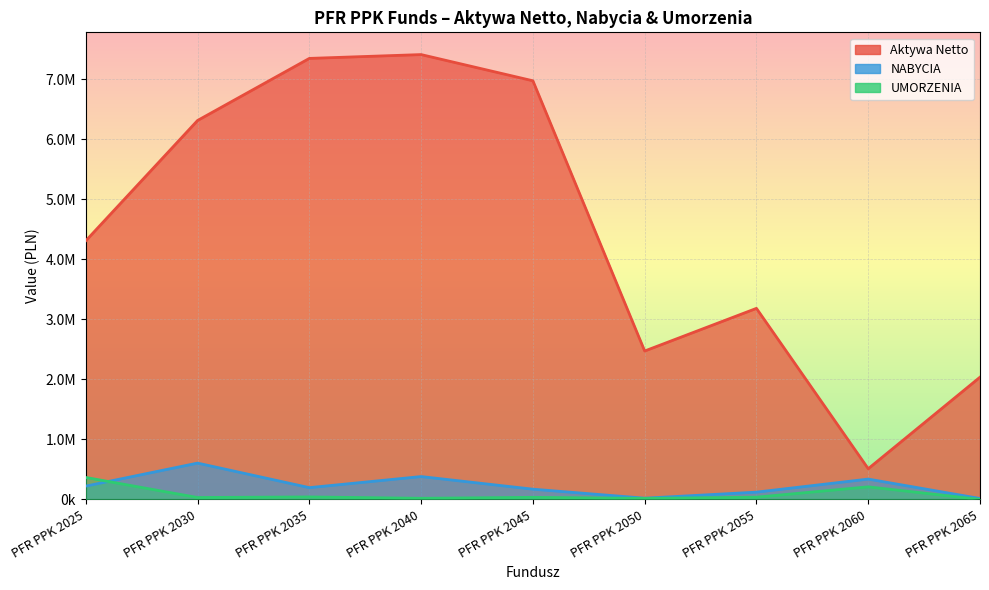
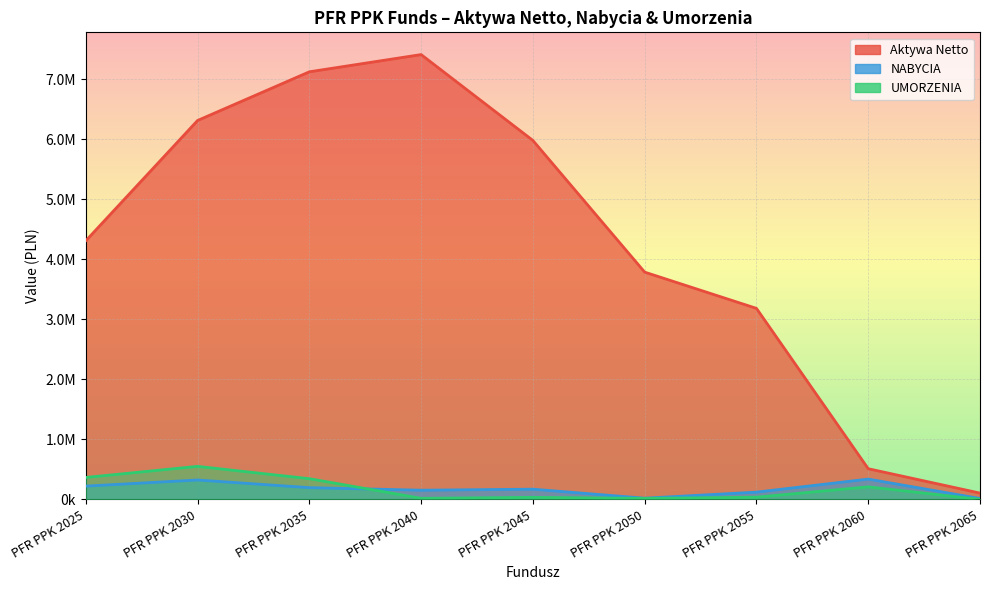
  {
    "Aktywa Netto": {
      "PFR PPK 2025": 4300000,
      "PFR PPK 2030": 6300000,
-     "PFR PPK 2035": 7300000,
+     "PFR PPK 2035": 7100000,
      "PFR PPK 2040": 7400000,
-     "PFR PPK 2045": 7000000,
-     "PFR PPK 2050": 2500000,
+     "PFR PPK 2045": 6000000,
+     "PFR PPK 2050": 3800000,
      "PFR PPK 2055": 3200000,
      "PFR PPK 2060": 500000,
-     "PFR PPK 2065": 2000000
+     "PFR PPK 2065": 100000
    },
    "NABYCIA": {
      "PFR PPK 2025": 200000,
-     "PFR PPK 2030": 600000,
+     "PFR PPK 2030": 300000,
      "PFR PPK 2035": 200000,
-     "PFR PPK 2040": 400000,
+     "PFR PPK 2040": 200000,
      "PFR PPK 2045": 200000,
      "PFR PPK 2055": 100000,
      "PFR PPK 2060": 300000
    },
    "UMORZENIA": {
      "PFR PPK 2025": 400000,
-     "PFR PPK 2030": 0,
-     "PFR PPK 2035": 0,
+     "PFR PPK 2030": 600000,
+     "PFR PPK 2035": 300000,
      "PFR PPK 2040": 0,
      "PFR PPK 2045": 0,
      "PFR PPK 2055": 0,
      "PFR PPK 2060": 200000
    }
  }
